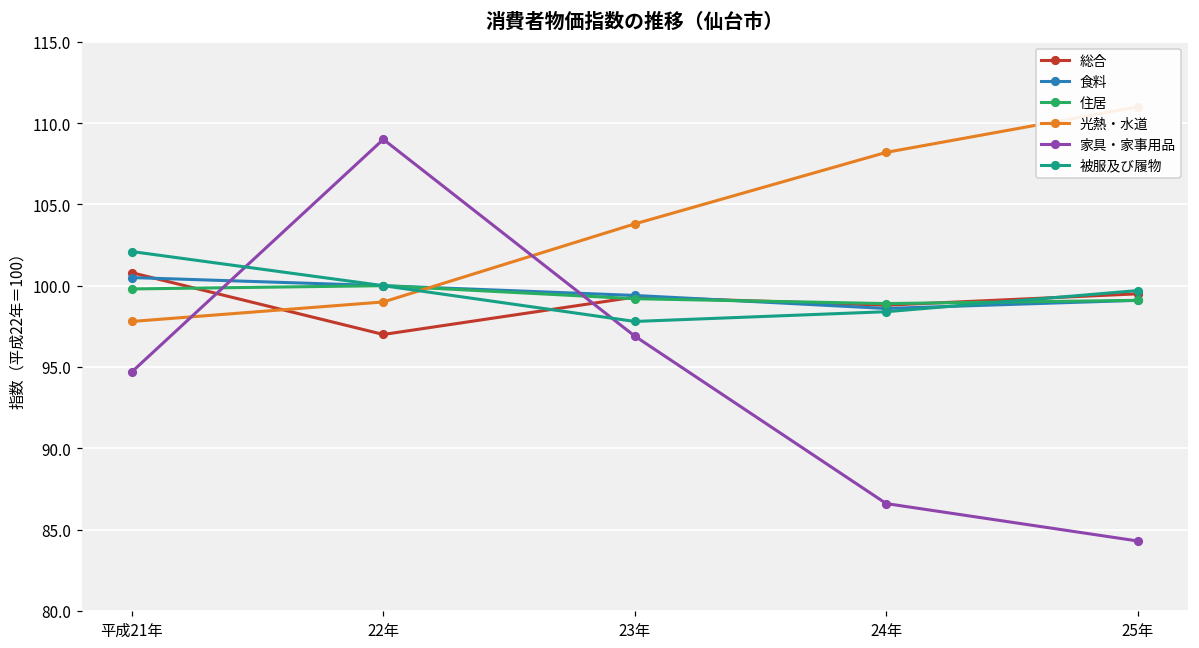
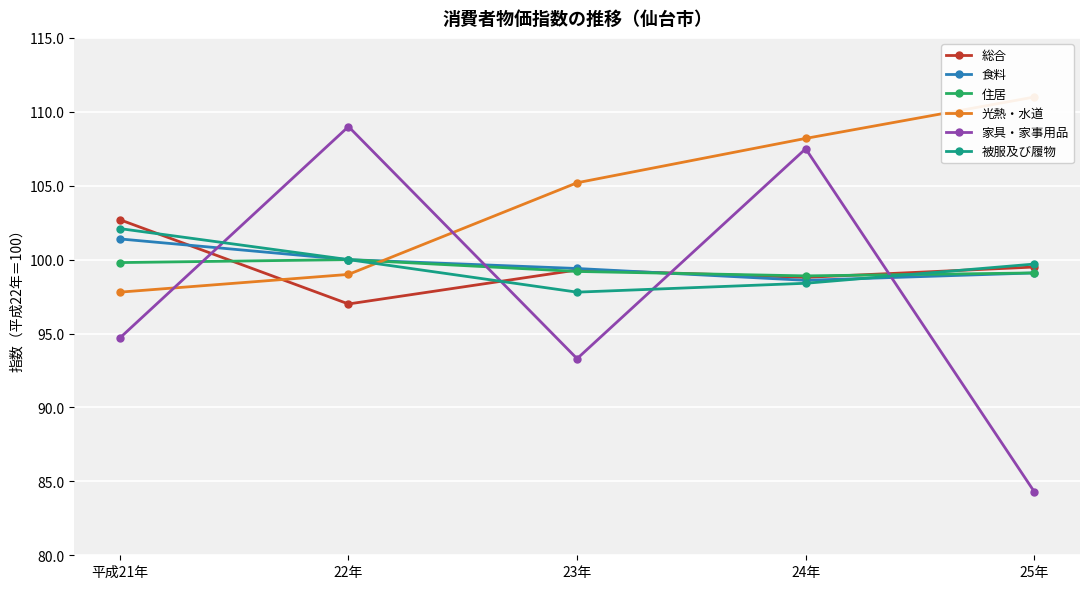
  {
    "総合": {
-     "平成21年": 100.8,
+     "平成21年": 102.7,
      "22年": 97.0,
      "25年": 99.5
    },
    "食料": {
-     "平成21年": 100.5,
+     "平成21年": 101.4,
      "24年": 98.6
    },
    "光熱・水道": {
      "平成21年": 97.8,
      "22年": 99.0,
-     "23年": 103.8,
+     "23年": 105.2,
      "24年": 108.2
    },
    "家具・家事用品": {
      "平成21年": 94.7,
      "22年": 109.0,
-     "23年": 96.9,
-     "24年": 86.6,
+     "23年": 93.3,
+     "24年": 107.5,
      "25年": 84.3
    }
  }
